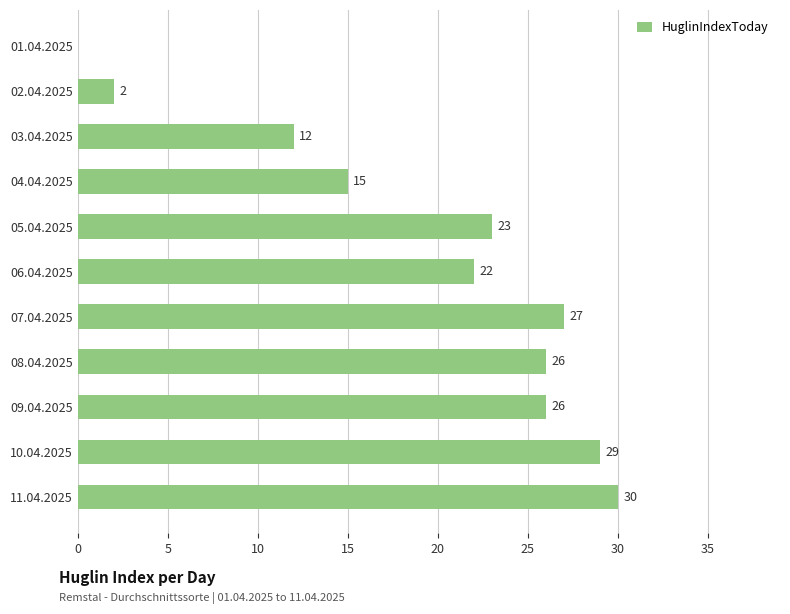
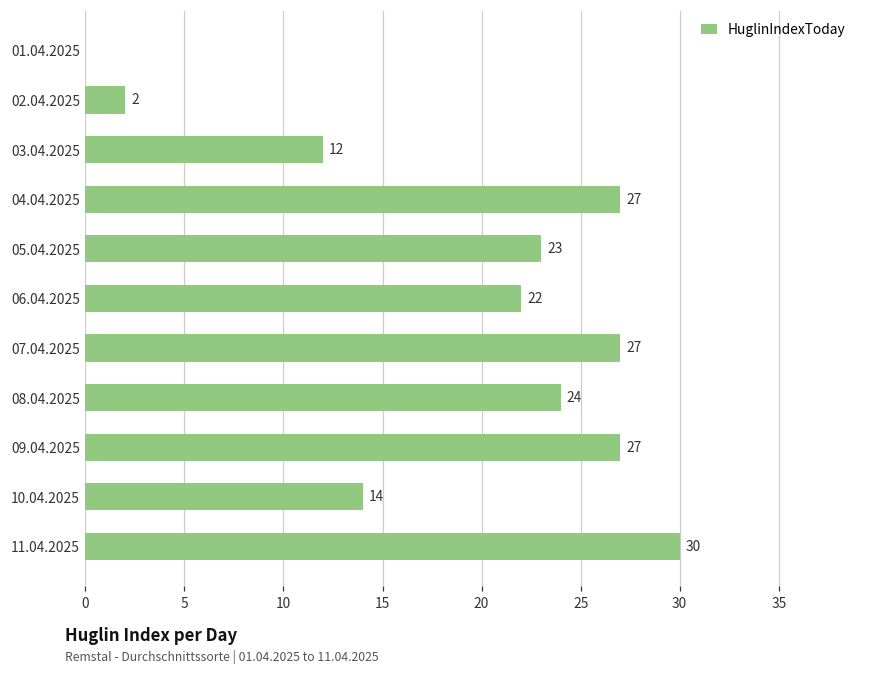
  {
    "02.04.2025": 2,
    "03.04.2025": 12,
-   "04.04.2025": 15,
+   "04.04.2025": 27,
    "05.04.2025": 23,
    "06.04.2025": 22,
    "07.04.2025": 27,
-   "08.04.2025": 26,
-   "09.04.2025": 26,
-   "10.04.2025": 29,
+   "08.04.2025": 24,
+   "09.04.2025": 27,
+   "10.04.2025": 14,
    "11.04.2025": 30
  }
